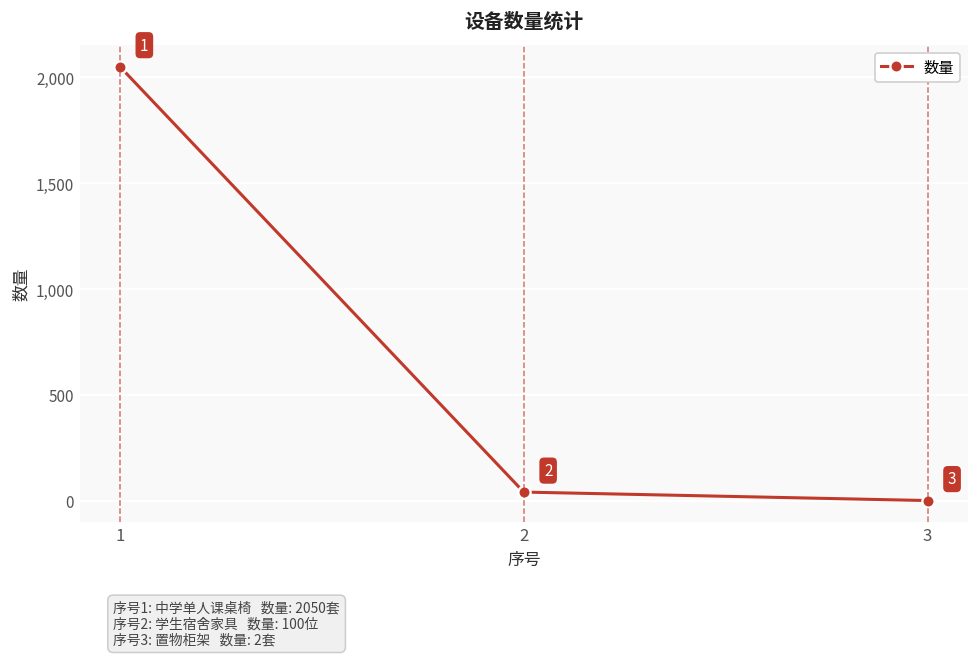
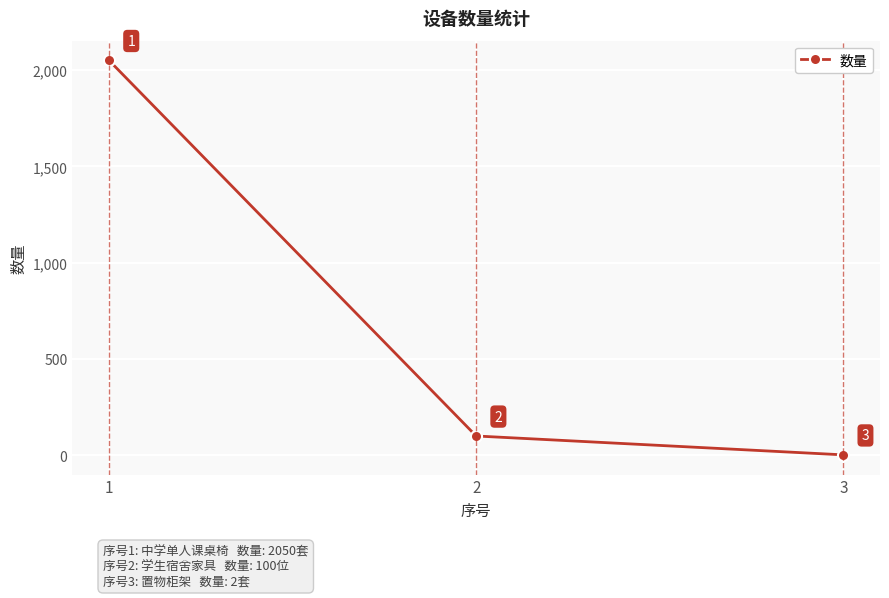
  {
-   "2": 40
+   "2": 100
  }
